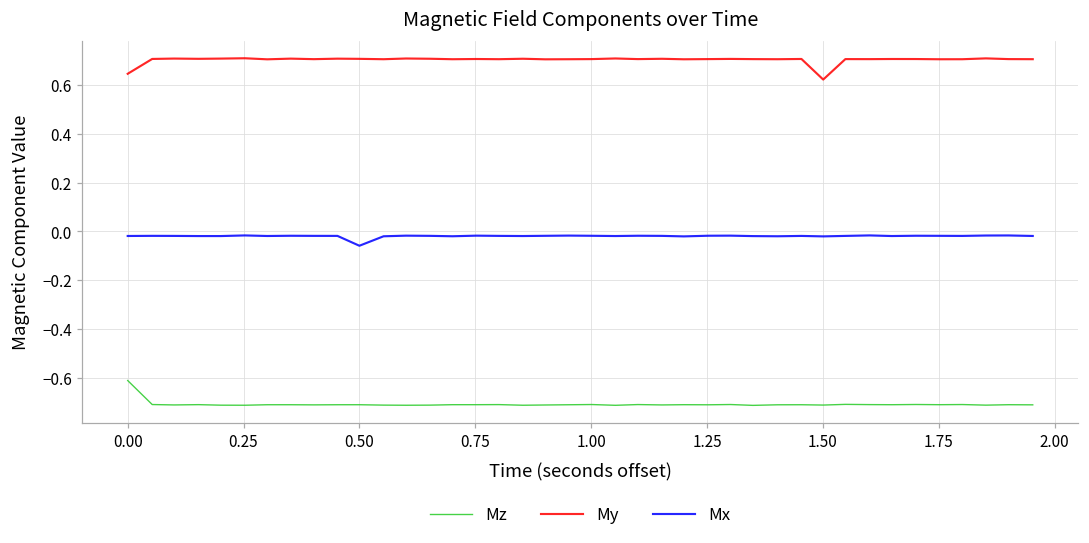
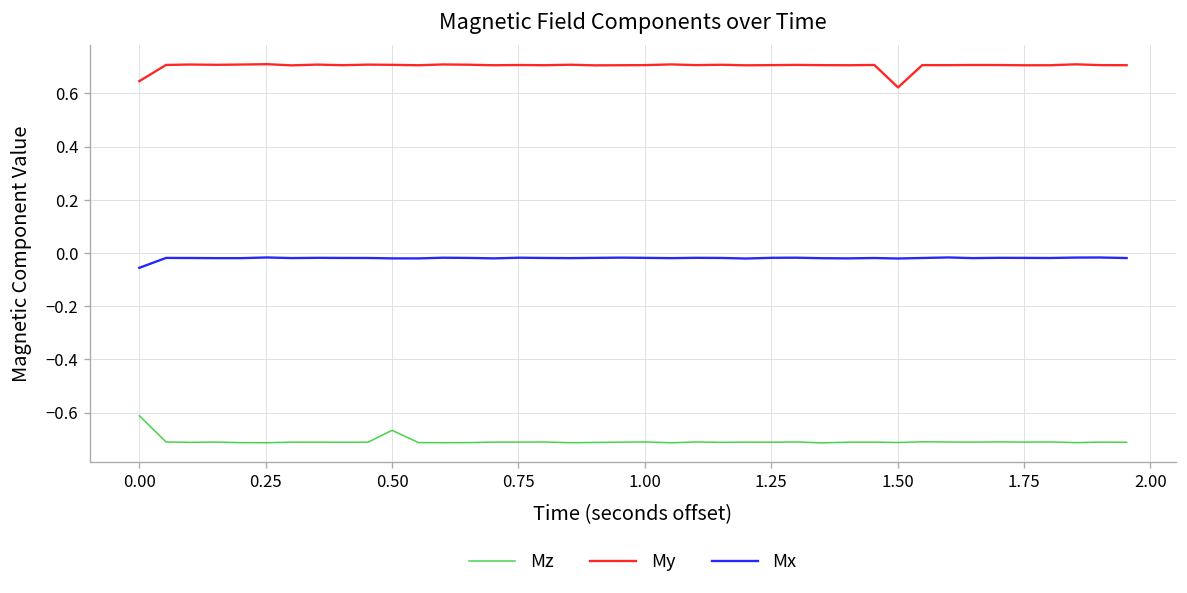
  {
    "Mz": {
      "0.00": -0.61,
-     "0.50": -0.71,
+     "0.50": -0.67,
      "1.50": -0.71
    },
    "My": {
      "0.00": 0.65,
      "0.50": 0.71,
      "1.50": 0.62
    },
    "Mx": {
-     "0.00": -0.02,
-     "0.50": -0.06,
+     "0.00": -0.06,
+     "0.50": -0.02,
      "1.50": -0.02
    }
  }
